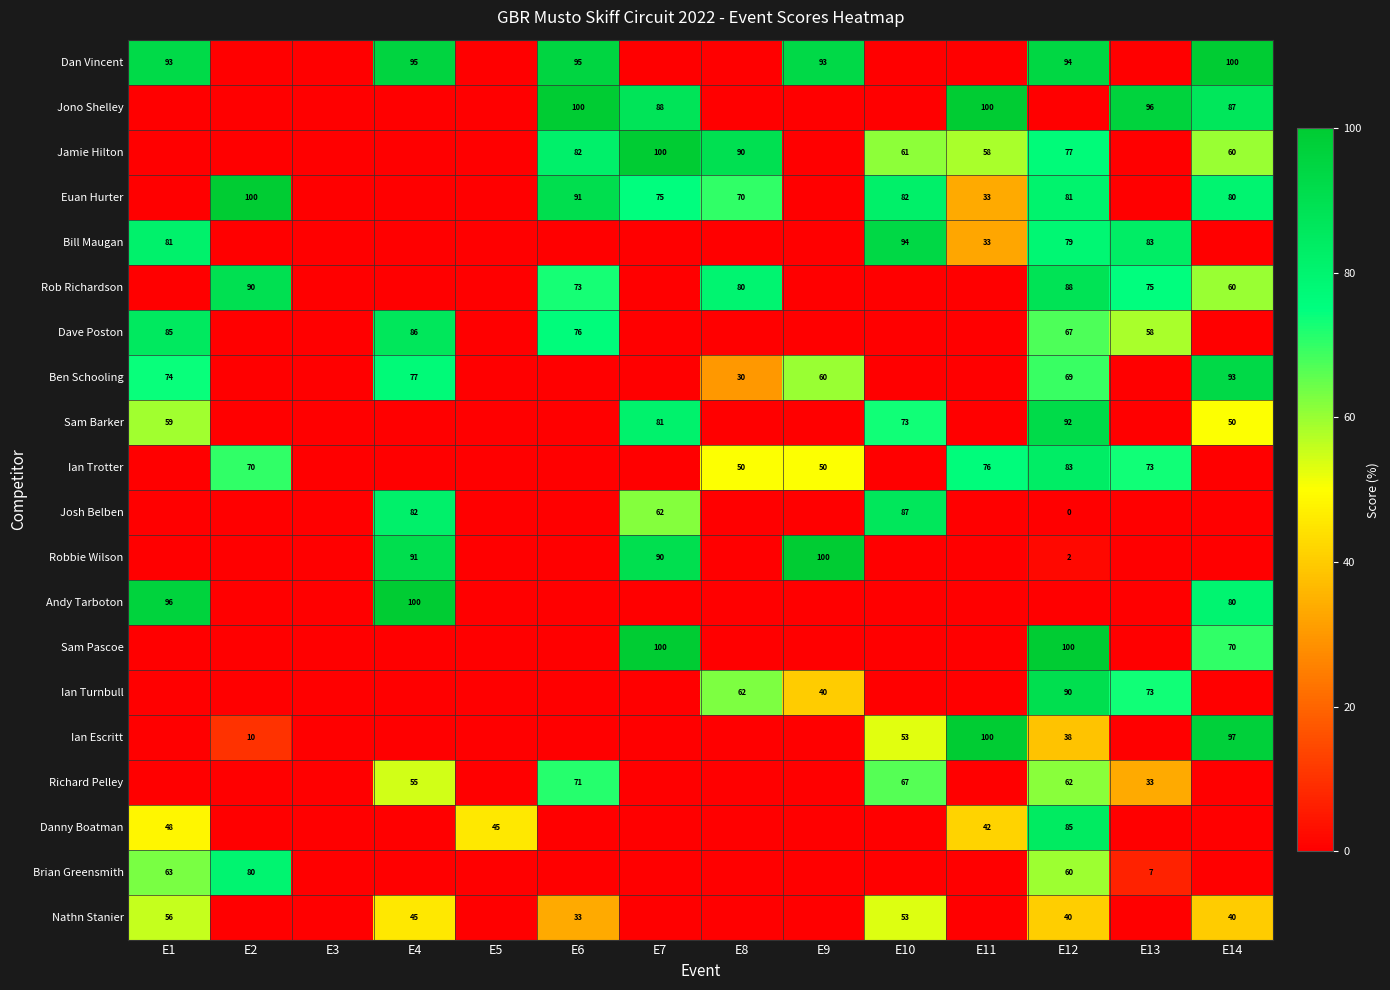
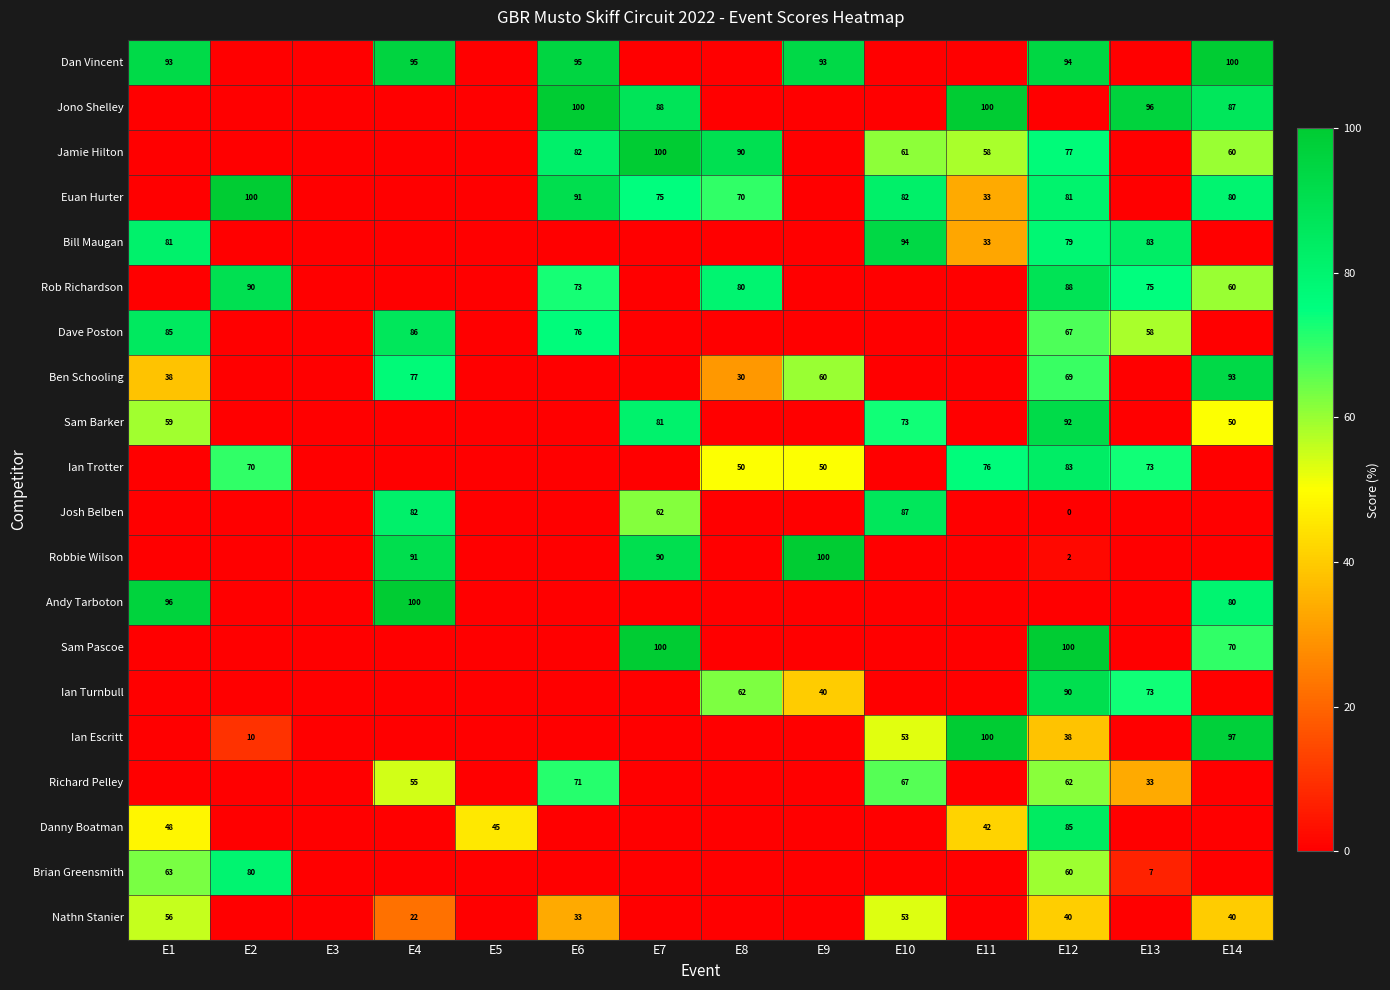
  {
    "Dan Vincent": {
      "E1": 93,
      "E4": 95,
      "E6": 95,
      "E9": 93,
      "E12": 94,
      "E14": 100
    },
    "Jono Shelley": {
      "E6": 100,
      "E7": 88,
      "E11": 100,
      "E13": 96,
      "E14": 87
    },
    "Jamie Hilton": {
      "E6": 82,
      "E7": 100,
      "E8": 90,
      "E10": 61,
      "E11": 58,
      "E12": 77,
      "E14": 60
    },
    "Euan Hurter": {
      "E2": 100,
      "E6": 91,
      "E7": 75,
      "E8": 70,
      "E10": 82,
      "E11": 33,
      "E12": 81,
      "E14": 80
    },
    "Bill Maugan": {
      "E1": 81,
      "E10": 94,
      "E11": 33,
      "E12": 79,
      "E13": 83
    },
    "Rob Richardson": {
      "E2": 90,
      "E6": 73,
      "E8": 80,
      "E12": 88,
      "E13": 75,
      "E14": 60
    },
    "Dave Poston": {
      "E1": 85,
      "E4": 86,
      "E6": 76,
      "E12": 67,
      "E13": 58
    },
    "Ben Schooling": {
-     "E1": 74,
+     "E1": 38,
      "E4": 77,
      "E8": 30,
      "E9": 60,
      "E12": 69,
      "E14": 93
    },
    "Sam Barker": {
      "E1": 59,
      "E7": 81,
      "E10": 73,
      "E12": 92,
      "E14": 50
    },
    "Ian Trotter": {
      "E2": 70,
      "E8": 50,
      "E9": 50,
      "E11": 76,
      "E12": 83,
      "E13": 73
    },
    "Josh Belben": {
      "E4": 82,
      "E7": 62,
      "E10": 87,
      "E12": 0
    },
    "Robbie Wilson": {
      "E4": 91,
      "E7": 90,
      "E9": 100,
      "E12": 2
    },
    "Andy Tarboton": {
      "E1": 96,
      "E4": 100,
      "E14": 80
    },
    "Sam Pascoe": {
      "E7": 100,
      "E12": 100,
      "E14": 70
    },
    "Ian Turnbull": {
      "E8": 62,
      "E9": 40,
      "E12": 90,
      "E13": 73
    },
    "Ian Escritt": {
      "E2": 10,
      "E10": 53,
      "E11": 100,
      "E12": 38,
      "E14": 97
    },
    "Richard Pelley": {
      "E4": 55,
      "E6": 71,
      "E10": 67,
      "E12": 62,
      "E13": 33
    },
    "Danny Boatman": {
      "E1": 48,
      "E5": 45,
      "E11": 42,
      "E12": 85
    },
    "Brian Greensmith": {
      "E1": 63,
      "E2": 80,
      "E12": 60,
      "E13": 7
    },
    "Nathn Stanier": {
      "E1": 56,
-     "E4": 45,
+     "E4": 22,
      "E6": 33,
      "E10": 53,
      "E12": 40,
      "E14": 40
    }
  }
